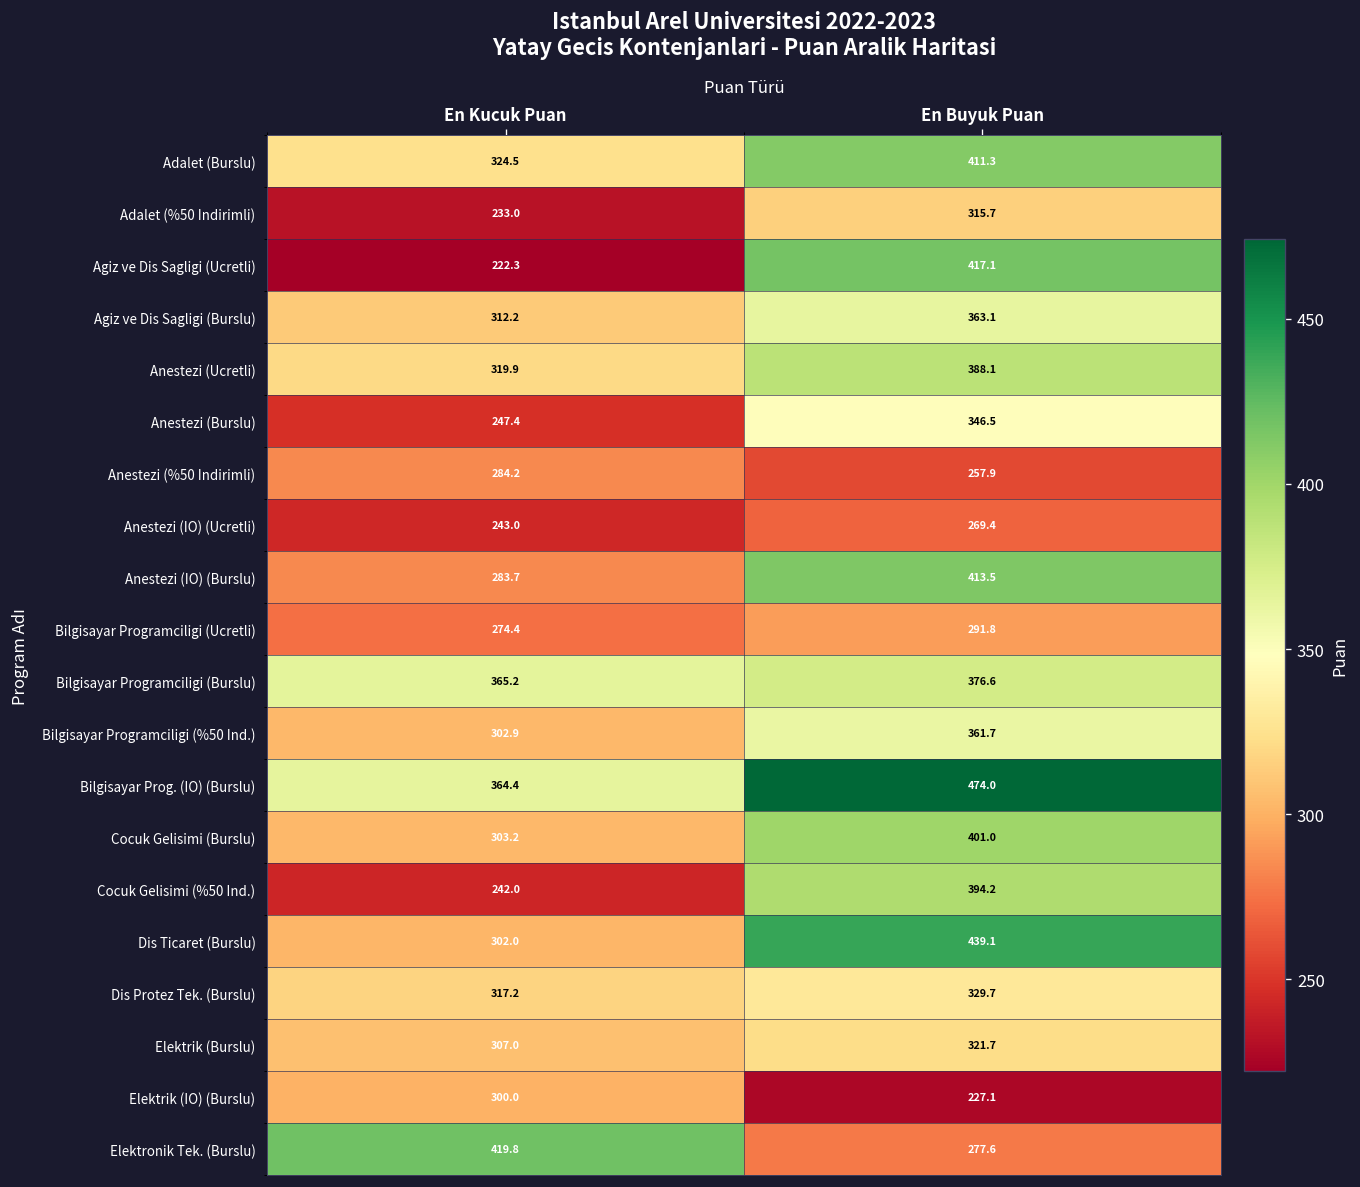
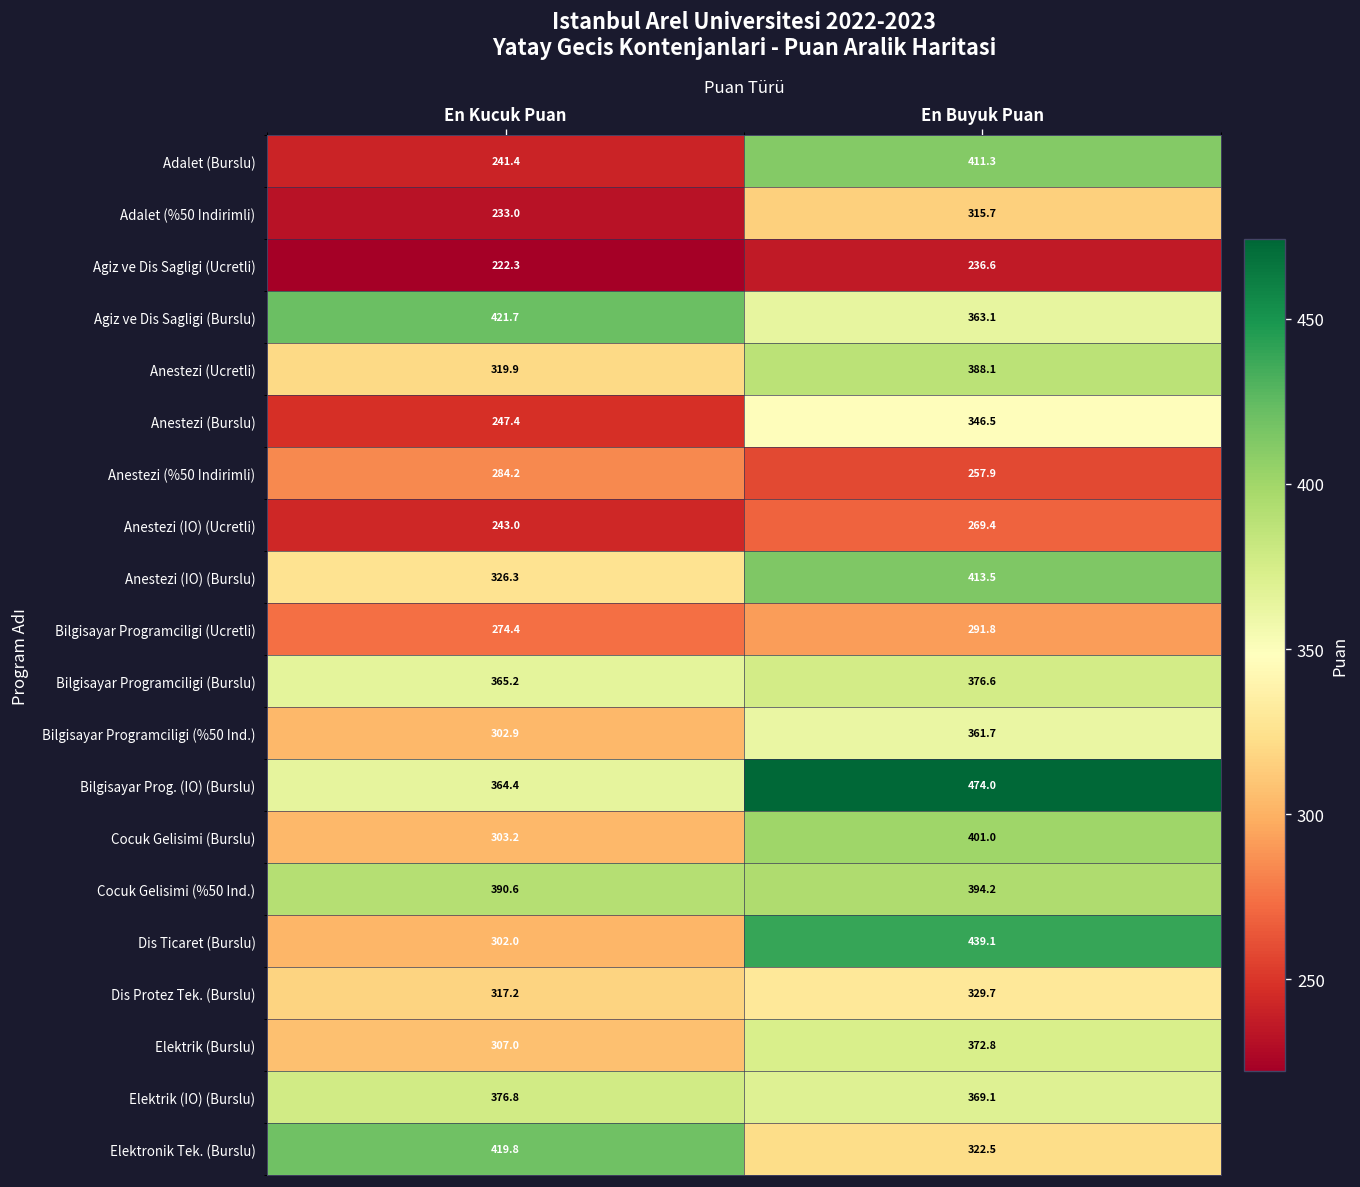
  {
    "Adalet (Burslu)": {
-     "En Kucuk Puan": 324.5,
+     "En Kucuk Puan": 241.4,
      "En Buyuk Puan": 411.3
    },
    "Adalet (%50 Indirimli)": {
      "En Kucuk Puan": 233.0,
      "En Buyuk Puan": 315.7
    },
    "Agiz ve Dis Sagligi (Ucretli)": {
      "En Kucuk Puan": 222.3,
-     "En Buyuk Puan": 417.1
+     "En Buyuk Puan": 236.6
    },
    "Agiz ve Dis Sagligi (Burslu)": {
-     "En Kucuk Puan": 312.2,
+     "En Kucuk Puan": 421.7,
      "En Buyuk Puan": 363.1
    },
    "Anestezi (Ucretli)": {
      "En Kucuk Puan": 319.9,
      "En Buyuk Puan": 388.1
    },
    "Anestezi (Burslu)": {
      "En Kucuk Puan": 247.4,
      "En Buyuk Puan": 346.5
    },
    "Anestezi (%50 Indirimli)": {
      "En Kucuk Puan": 284.2,
      "En Buyuk Puan": 257.9
    },
    "Anestezi (IO) (Ucretli)": {
      "En Kucuk Puan": 243.0,
      "En Buyuk Puan": 269.4
    },
    "Anestezi (IO) (Burslu)": {
-     "En Kucuk Puan": 283.7,
+     "En Kucuk Puan": 326.3,
      "En Buyuk Puan": 413.5
    },
    "Bilgisayar Programciligi (Ucretli)": {
      "En Kucuk Puan": 274.4,
      "En Buyuk Puan": 291.8
    },
    "Bilgisayar Programciligi (Burslu)": {
      "En Kucuk Puan": 365.2,
      "En Buyuk Puan": 376.6
    },
    "Bilgisayar Programciligi (%50 Ind.)": {
      "En Kucuk Puan": 302.9,
      "En Buyuk Puan": 361.7
    },
    "Bilgisayar Prog. (IO) (Burslu)": {
      "En Kucuk Puan": 364.4,
      "En Buyuk Puan": 474.0
    },
    "Cocuk Gelisimi (Burslu)": {
      "En Kucuk Puan": 303.2,
      "En Buyuk Puan": 401.0
    },
    "Cocuk Gelisimi (%50 Ind.)": {
-     "En Kucuk Puan": 242.0,
+     "En Kucuk Puan": 390.6,
      "En Buyuk Puan": 394.2
    },
    "Dis Ticaret (Burslu)": {
      "En Kucuk Puan": 302.0,
      "En Buyuk Puan": 439.1
    },
    "Dis Protez Tek. (Burslu)": {
      "En Kucuk Puan": 317.2,
      "En Buyuk Puan": 329.7
    },
    "Elektrik (Burslu)": {
      "En Kucuk Puan": 307.0,
-     "En Buyuk Puan": 321.7
+     "En Buyuk Puan": 372.8
    },
    "Elektrik (IO) (Burslu)": {
-     "En Kucuk Puan": 300.0,
-     "En Buyuk Puan": 227.1
+     "En Kucuk Puan": 376.8,
+     "En Buyuk Puan": 369.1
    },
    "Elektronik Tek. (Burslu)": {
      "En Kucuk Puan": 419.8,
-     "En Buyuk Puan": 277.6
+     "En Buyuk Puan": 322.5
    }
  }
